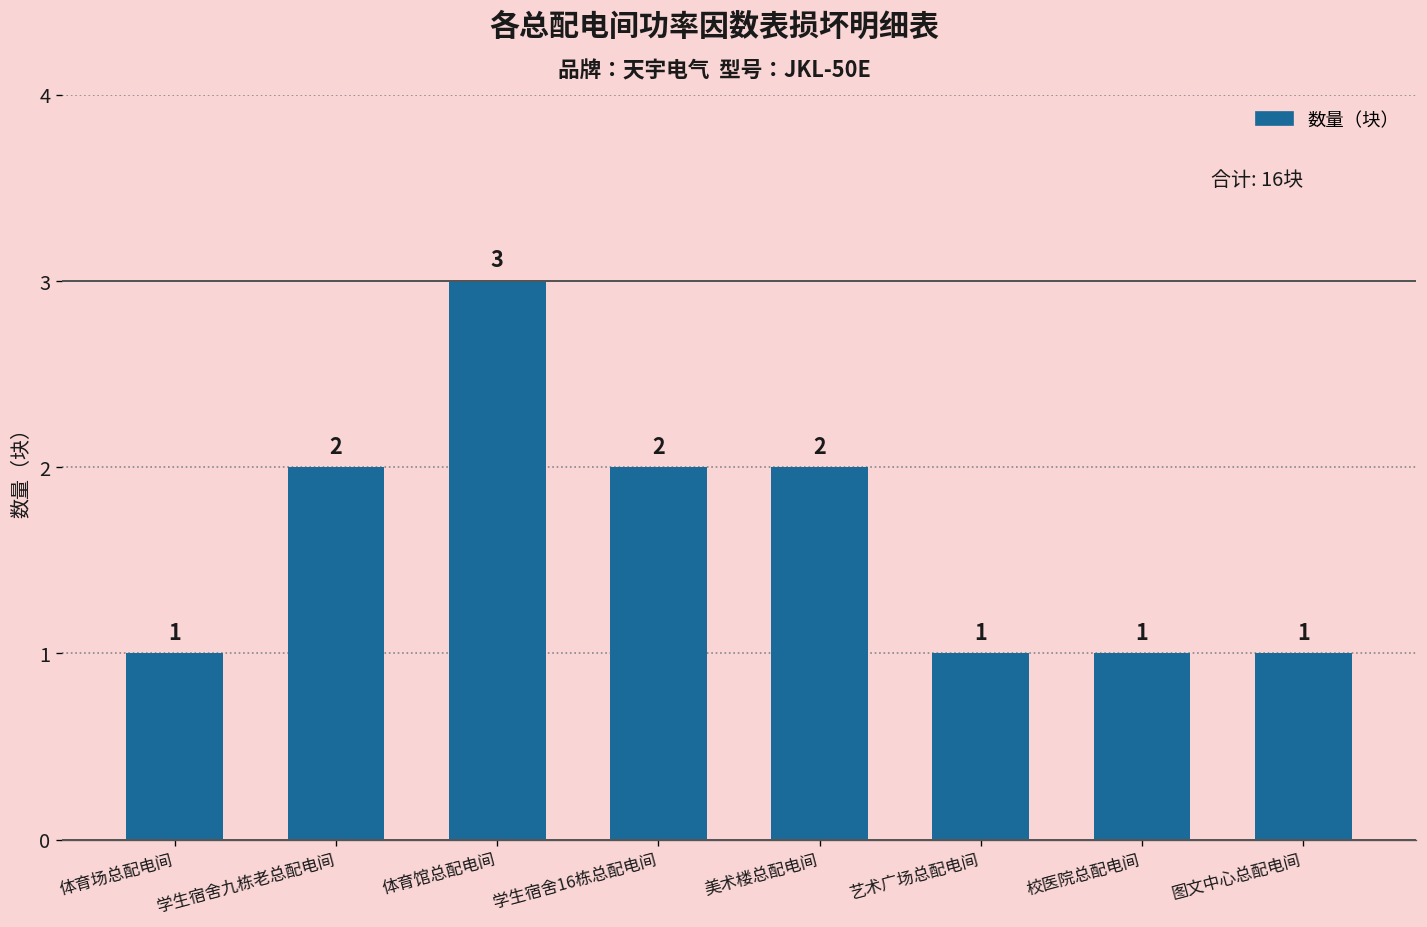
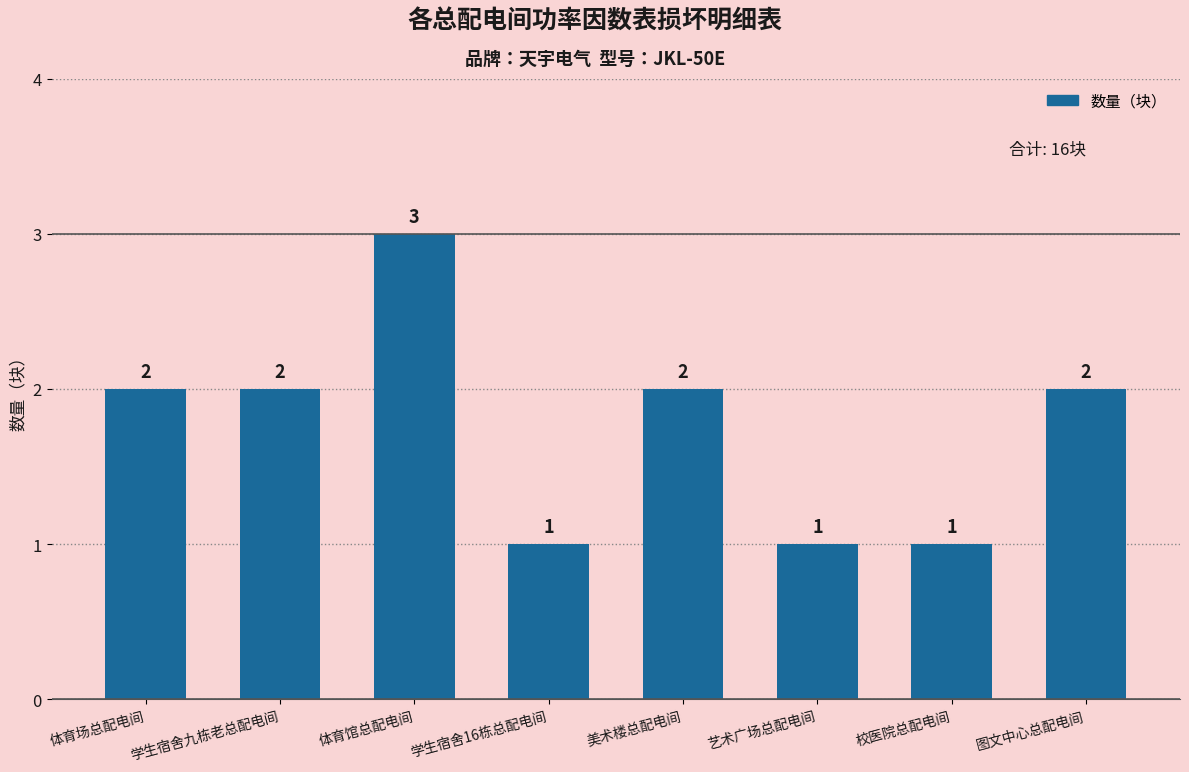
  {
-   "体育场总配电间": 1,
+   "体育场总配电间": 2,
    "学生宿舍九栋老总配电间": 2,
    "体育馆总配电间": 3,
-   "学生宿舍16栋总配电间": 2,
+   "学生宿舍16栋总配电间": 1,
    "美术楼总配电间": 2,
    "艺术广场总配电间": 1,
    "校医院总配电间": 1,
-   "图文中心总配电间": 1
+   "图文中心总配电间": 2
  }
